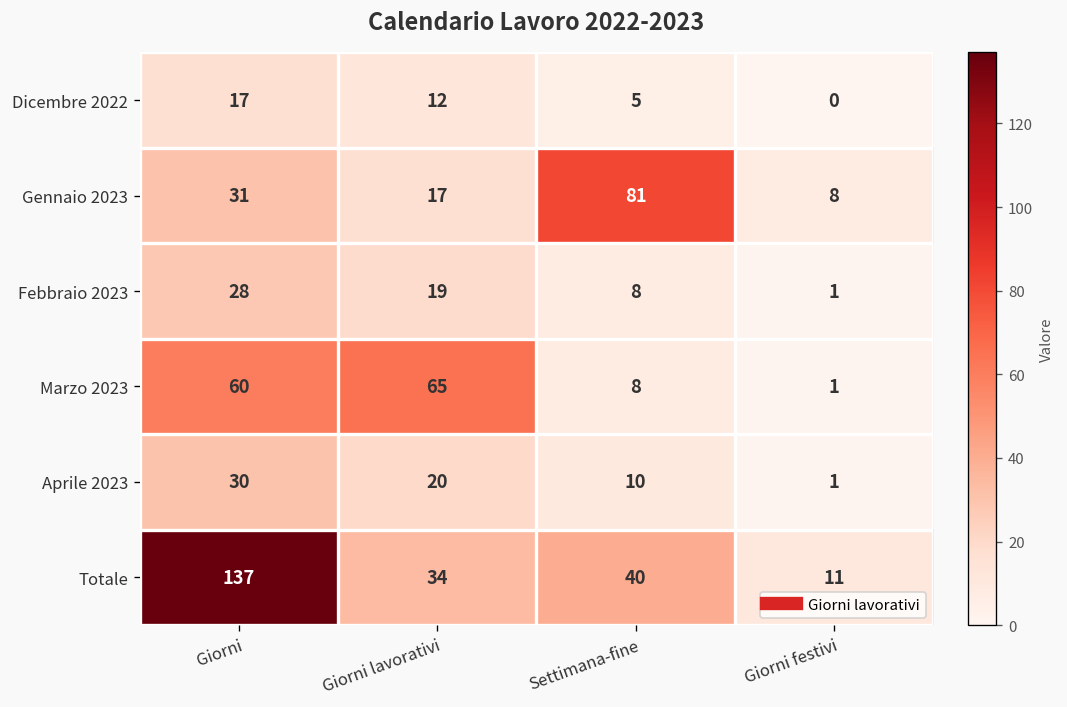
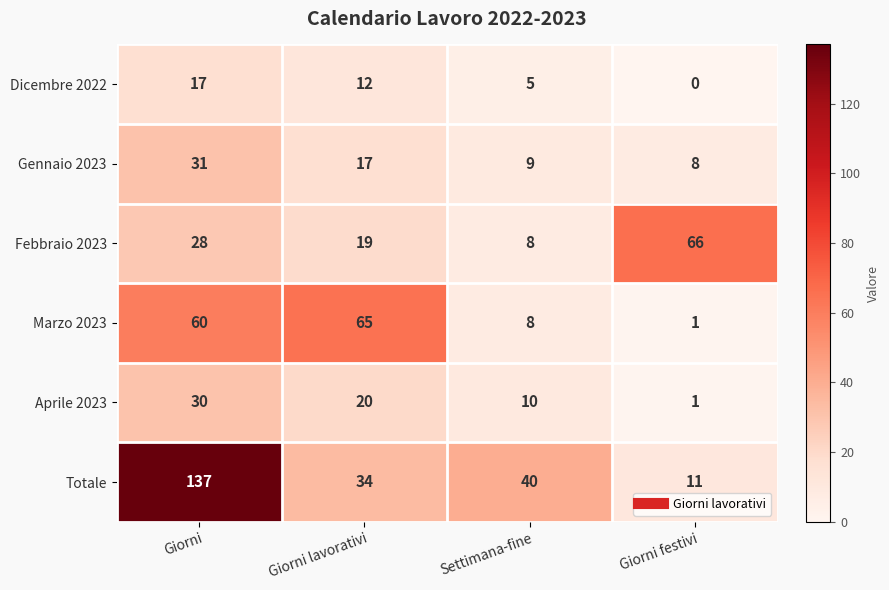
  {
    "Dicembre 2022": {
      "Giorni": 17,
      "Giorni lavorativi": 12,
      "Settimana-fine": 5,
      "Giorni festivi": 0
    },
    "Gennaio 2023": {
      "Giorni": 31,
      "Giorni lavorativi": 17,
-     "Settimana-fine": 81,
+     "Settimana-fine": 9,
      "Giorni festivi": 8
    },
    "Febbraio 2023": {
      "Giorni": 28,
      "Giorni lavorativi": 19,
      "Settimana-fine": 8,
-     "Giorni festivi": 1
+     "Giorni festivi": 66
    },
    "Marzo 2023": {
      "Giorni": 60,
      "Giorni lavorativi": 65,
      "Settimana-fine": 8,
      "Giorni festivi": 1
    },
    "Aprile 2023": {
      "Giorni": 30,
      "Giorni lavorativi": 20,
      "Settimana-fine": 10,
      "Giorni festivi": 1
    },
    "Totale": {
      "Giorni": 137,
      "Giorni lavorativi": 34,
      "Settimana-fine": 40,
      "Giorni festivi": 11
    }
  }
